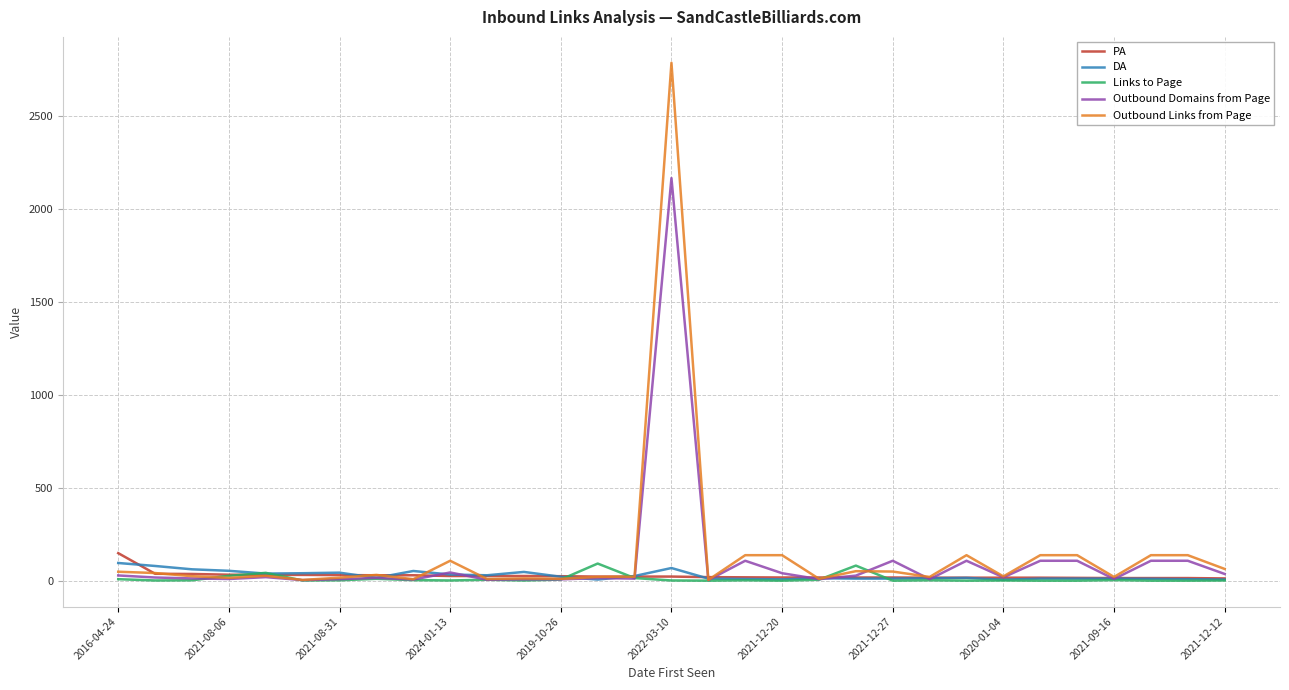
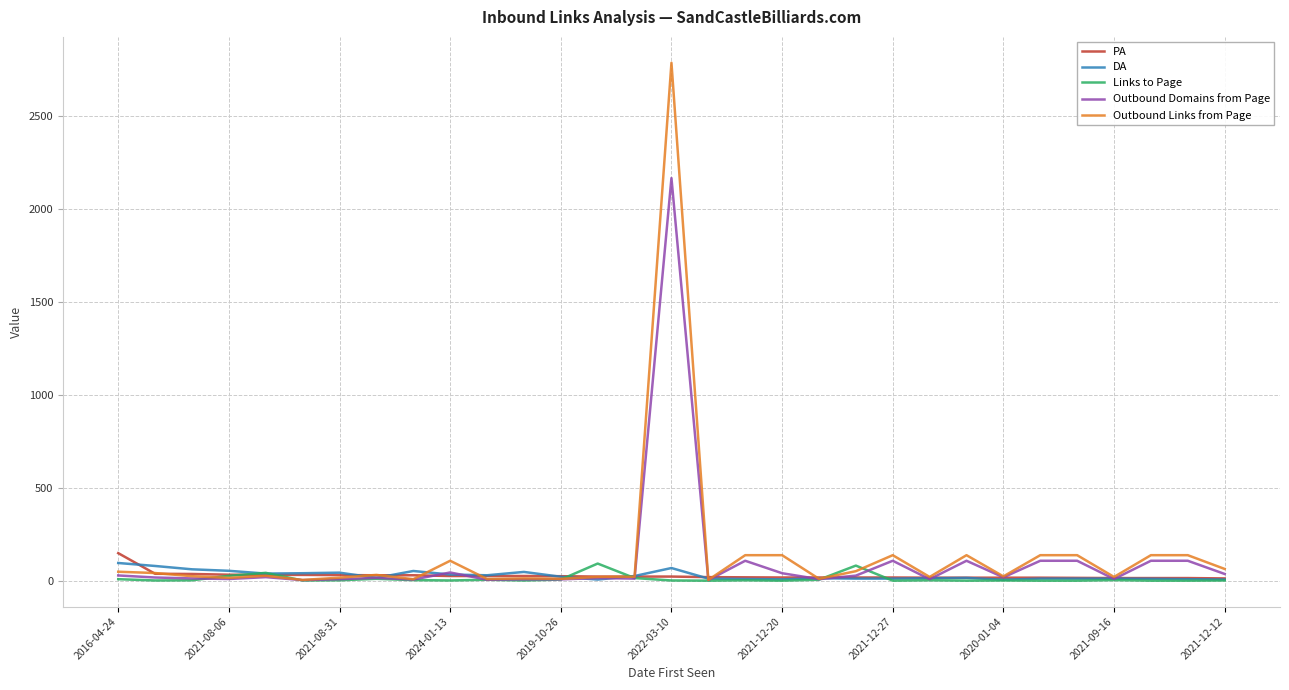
  {
    "PA": {
      "2016-04-24": 150,
      "2022-03-10": 20
    },
    "DA": {
      "2016-04-24": 100,
      "2021-08-06": 50,
      "2022-03-10": 70
    },
    "Links to Page": {
      "2016-04-24": 10,
      "2024-01-13": 0,
      "2022-03-10": 0
    },
    "Outbound Domains from Page": {
      "2016-04-24": 30,
      "2022-03-10": 2170,
      "2021-12-20": 40,
      "2021-12-27": 110,
      "2021-12-12": 40
    },
    "Outbound Links from Page": {
      "2016-04-24": 50,
      "2024-01-13": 110,
      "2022-03-10": 2790,
      "2021-12-20": 140,
-     "2021-12-27": 50,
+     "2021-12-27": 140,
      "2021-12-12": 60
    }
  }
